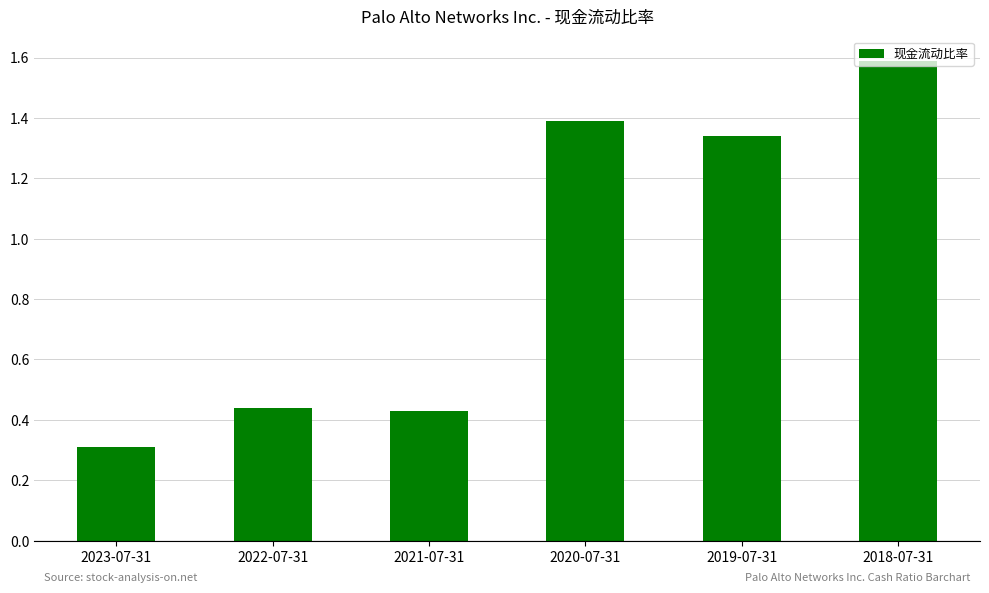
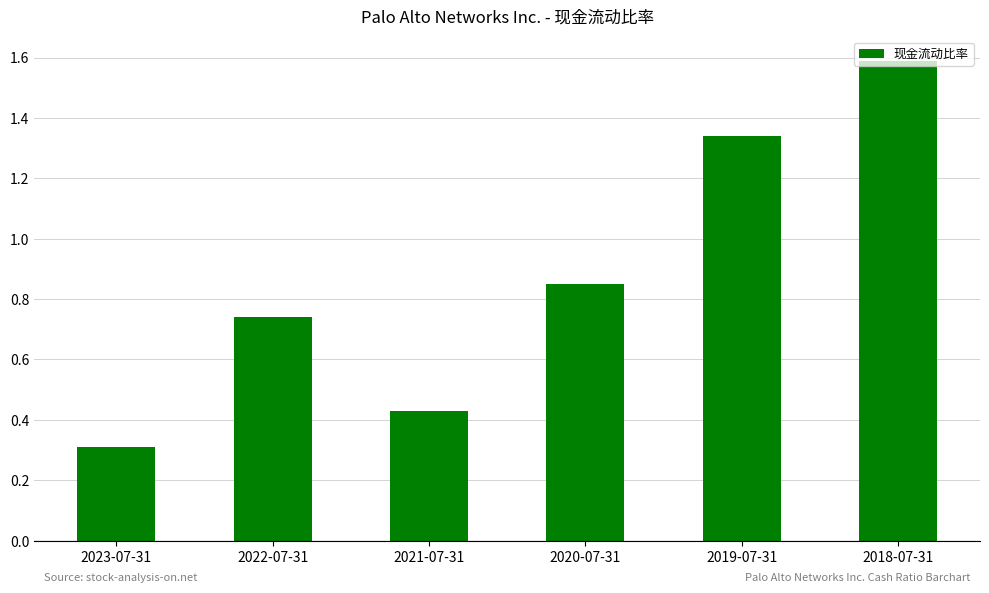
  {
    "2023-07-31": 0.31,
-   "2022-07-31": 0.44,
+   "2022-07-31": 0.74,
    "2021-07-31": 0.43,
-   "2020-07-31": 1.39,
+   "2020-07-31": 0.85,
    "2019-07-31": 1.34
  }
